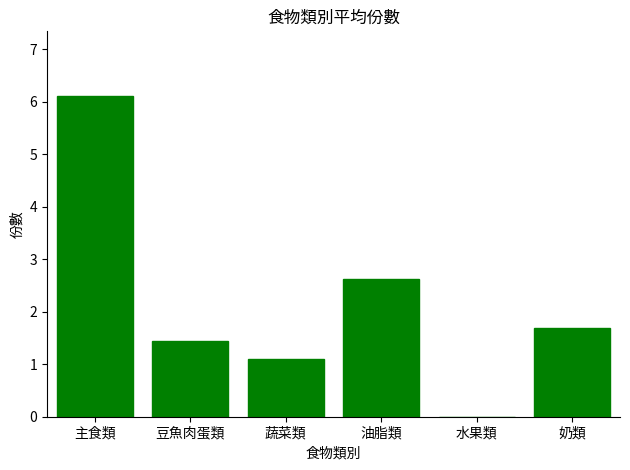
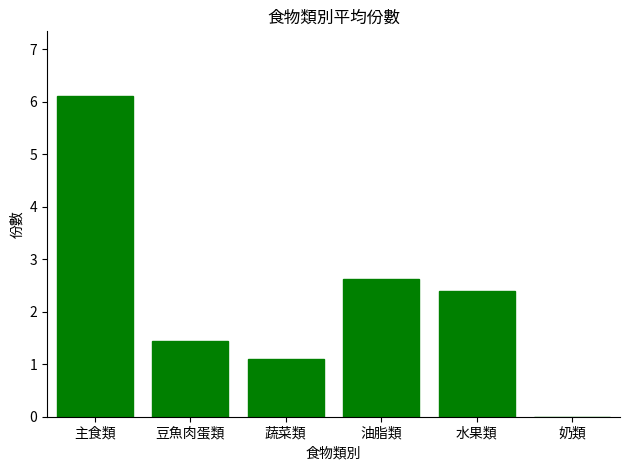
  {
    "主食類": 6.1,
    "豆魚肉蛋類": 1.4,
    "蔬菜類": 1.1,
    "油脂類": 2.6,
-   "水果類": 0.0,
-   "奶類": 1.7
+   "水果類": 2.4,
+   "奶類": 0.0
  }
